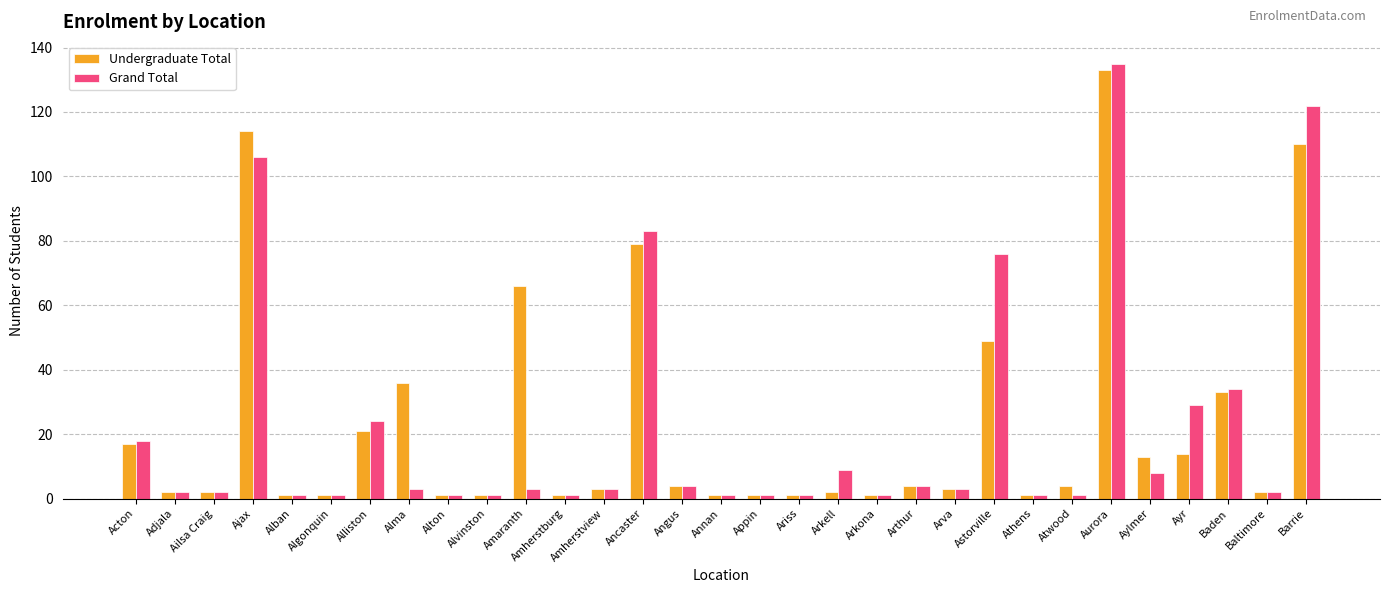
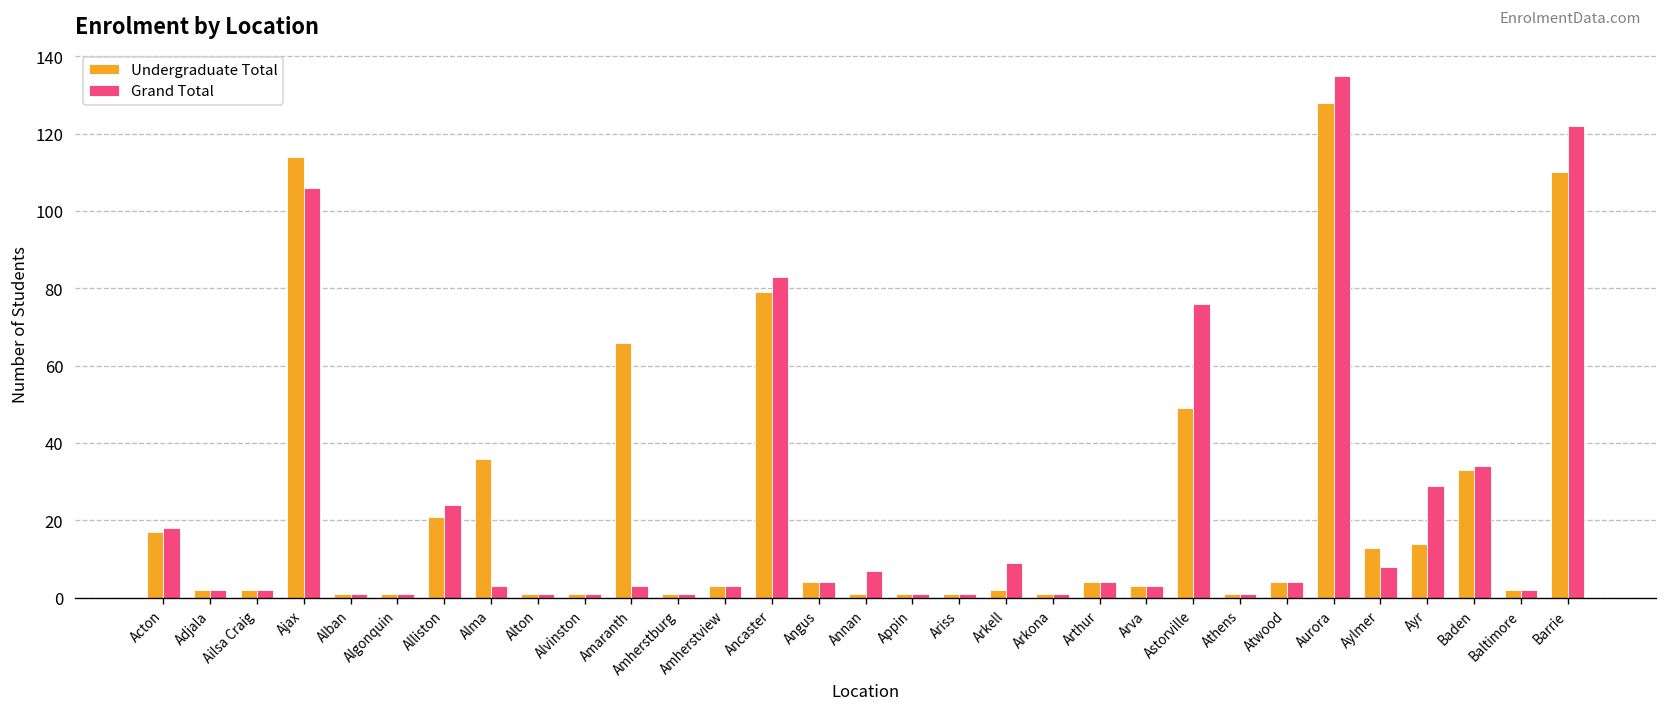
  {
    "Undergraduate Total": {
      "Acton": 17,
      "Adjala": 2,
      "Ailsa Craig": 2,
      "Ajax": 114,
      "Alban": 1,
      "Algonquin": 1,
      "Alliston": 21,
      "Alma": 36,
      "Alton": 1,
      "Alvinston": 1,
      "Amaranth": 66,
      "Amherstburg": 1,
      "Amherstview": 3,
      "Ancaster": 79,
      "Angus": 4,
      "Annan": 1,
      "Appin": 1,
      "Ariss": 1,
      "Arkell": 2,
      "Arkona": 1,
      "Arthur": 4,
      "Arva": 3,
      "Astorville": 49,
      "Athens": 1,
      "Atwood": 4,
-     "Aurora": 133,
+     "Aurora": 128,
      "Aylmer": 13,
      "Ayr": 14,
      "Baden": 33,
      "Baltimore": 2,
      "Barrie": 110
    },
    "Grand Total": {
      "Acton": 18,
      "Adjala": 2,
      "Ailsa Craig": 2,
      "Ajax": 106,
      "Alban": 1,
      "Algonquin": 1,
      "Alliston": 24,
      "Alma": 3,
      "Alton": 1,
      "Alvinston": 1,
      "Amaranth": 3,
      "Amherstburg": 1,
      "Amherstview": 3,
      "Ancaster": 83,
      "Angus": 4,
-     "Annan": 1,
+     "Annan": 7,
      "Appin": 1,
      "Ariss": 1,
      "Arkell": 9,
      "Arkona": 1,
      "Arthur": 4,
      "Arva": 3,
      "Astorville": 76,
      "Athens": 1,
-     "Atwood": 1,
+     "Atwood": 4,
      "Aurora": 135,
      "Aylmer": 8,
      "Ayr": 29,
      "Baden": 34,
      "Baltimore": 2,
      "Barrie": 122
    }
  }
